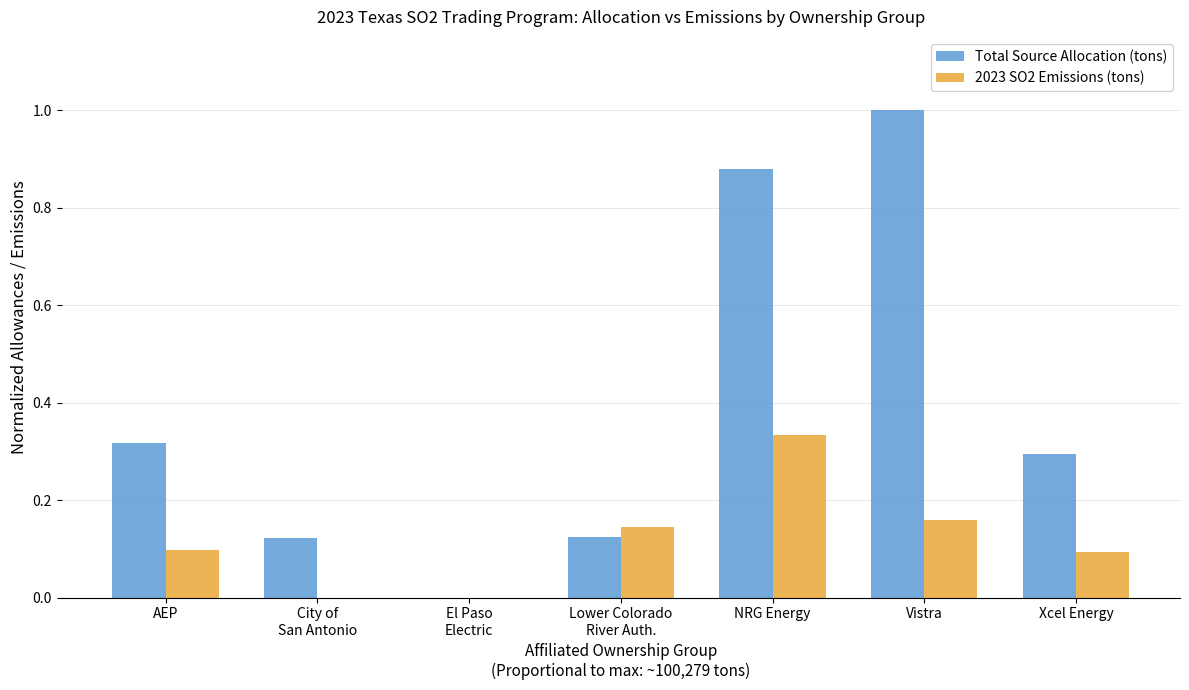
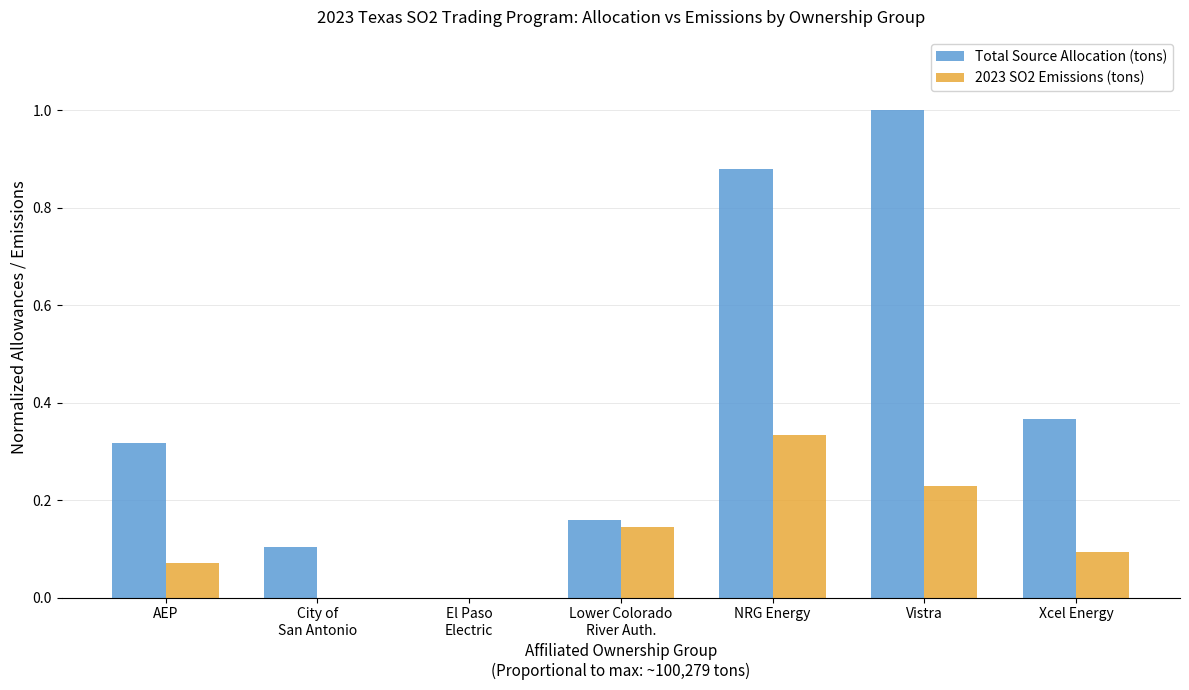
  {
    "Total Source Allocation (tons)": {
      "AEP": 0.32,
-     "City of San Antonio": 0.12,
-     "Lower Colorado River Auth.": 0.13,
+     "City of San Antonio": 0.10,
+     "Lower Colorado River Auth.": 0.16,
      "NRG Energy": 0.88,
      "Vistra": 1.00,
-     "Xcel Energy": 0.30
+     "Xcel Energy": 0.37
    },
    "2023 SO2 Emissions (tons)": {
-     "AEP": 0.10,
+     "AEP": 0.07,
      "Lower Colorado River Auth.": 0.15,
      "NRG Energy": 0.33,
-     "Vistra": 0.16,
+     "Vistra": 0.23,
      "Xcel Energy": 0.09
    }
  }
